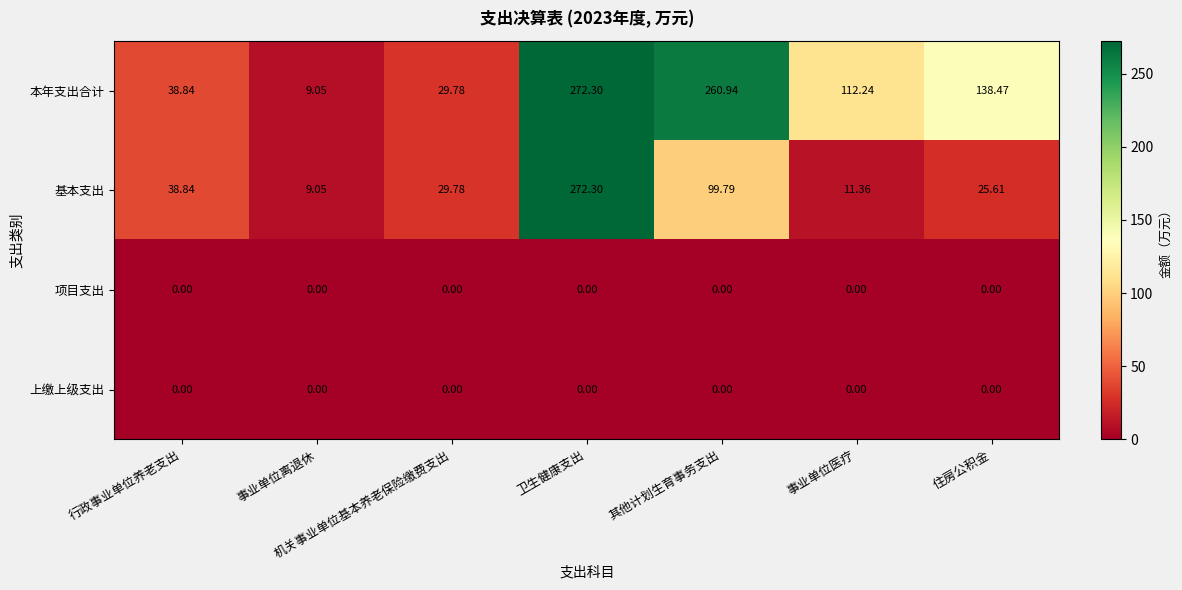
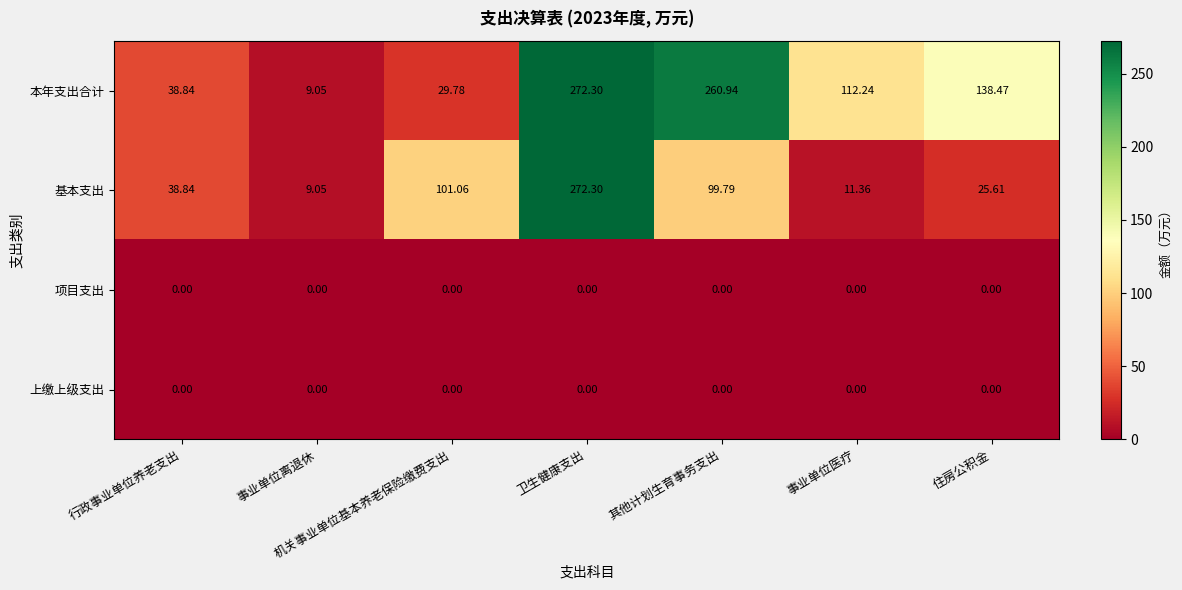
  {
    "本年支出合计": {
      "行政事业单位养老支出": 38.84,
      "事业单位离退休": 9.05,
      "机关事业单位基本养老保险缴费支出": 29.78,
      "卫生健康支出": 272.30,
      "其他计划生育事务支出": 260.94,
      "事业单位医疗": 112.24,
      "住房公积金": 138.47
    },
    "基本支出": {
      "行政事业单位养老支出": 38.84,
      "事业单位离退休": 9.05,
-     "机关事业单位基本养老保险缴费支出": 29.78,
+     "机关事业单位基本养老保险缴费支出": 101.06,
      "卫生健康支出": 272.30,
      "其他计划生育事务支出": 99.79,
      "事业单位医疗": 11.36,
      "住房公积金": 25.61
    },
    "项目支出": {
      "行政事业单位养老支出": 0.00,
      "事业单位离退休": 0.00,
      "机关事业单位基本养老保险缴费支出": 0.00,
      "卫生健康支出": 0.00,
      "其他计划生育事务支出": 0.00,
      "事业单位医疗": 0.00,
      "住房公积金": 0.00
    },
    "上缴上级支出": {
      "行政事业单位养老支出": 0.00,
      "事业单位离退休": 0.00,
      "机关事业单位基本养老保险缴费支出": 0.00,
      "卫生健康支出": 0.00,
      "其他计划生育事务支出": 0.00,
      "事业单位医疗": 0.00,
      "住房公积金": 0.00
    }
  }
